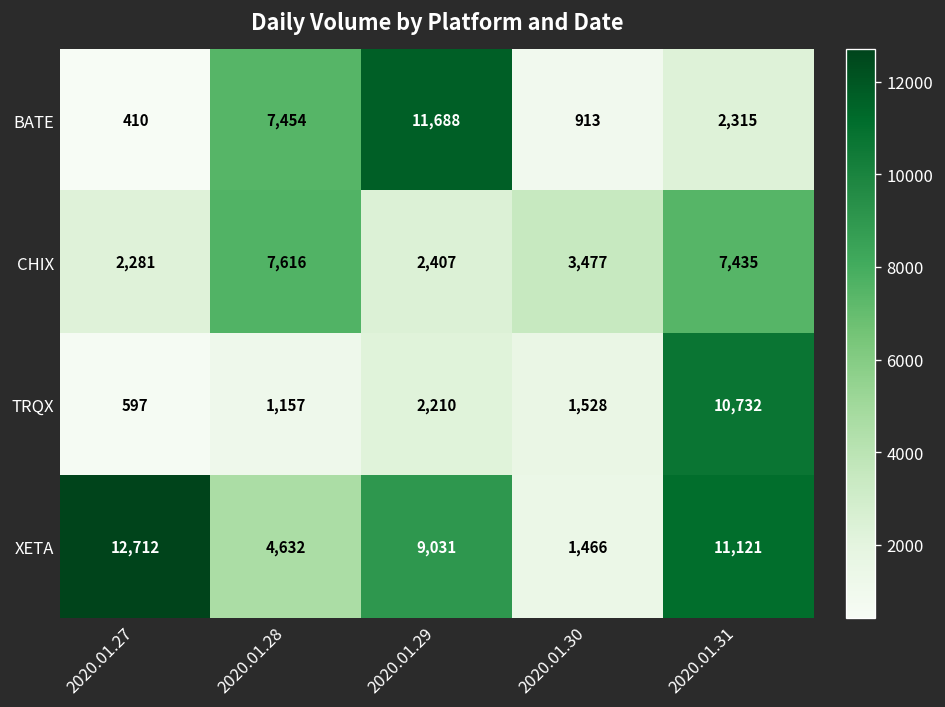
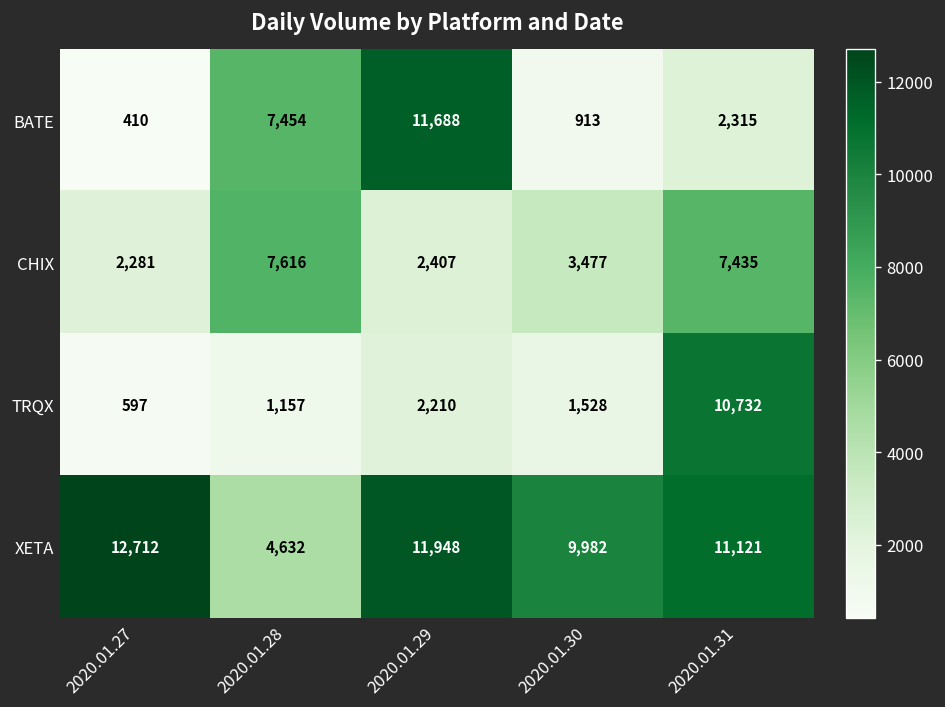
  {
    "BATE": {
      "2020.01.27": "410",
      "2020.01.28": "7,454",
      "2020.01.29": "11,688",
      "2020.01.30": "913",
      "2020.01.31": "2,315"
    },
    "CHIX": {
      "2020.01.27": "2,281",
      "2020.01.28": "7,616",
      "2020.01.29": "2,407",
      "2020.01.30": "3,477",
      "2020.01.31": "7,435"
    },
    "TRQX": {
      "2020.01.27": "597",
      "2020.01.28": "1,157",
      "2020.01.29": "2,210",
      "2020.01.30": "1,528",
      "2020.01.31": "10,732"
    },
    "XETA": {
      "2020.01.27": "12,712",
      "2020.01.28": "4,632",
-     "2020.01.29": "9,031",
-     "2020.01.30": "1,466",
+     "2020.01.29": "11,948",
+     "2020.01.30": "9,982",
      "2020.01.31": "11,121"
    }
  }
